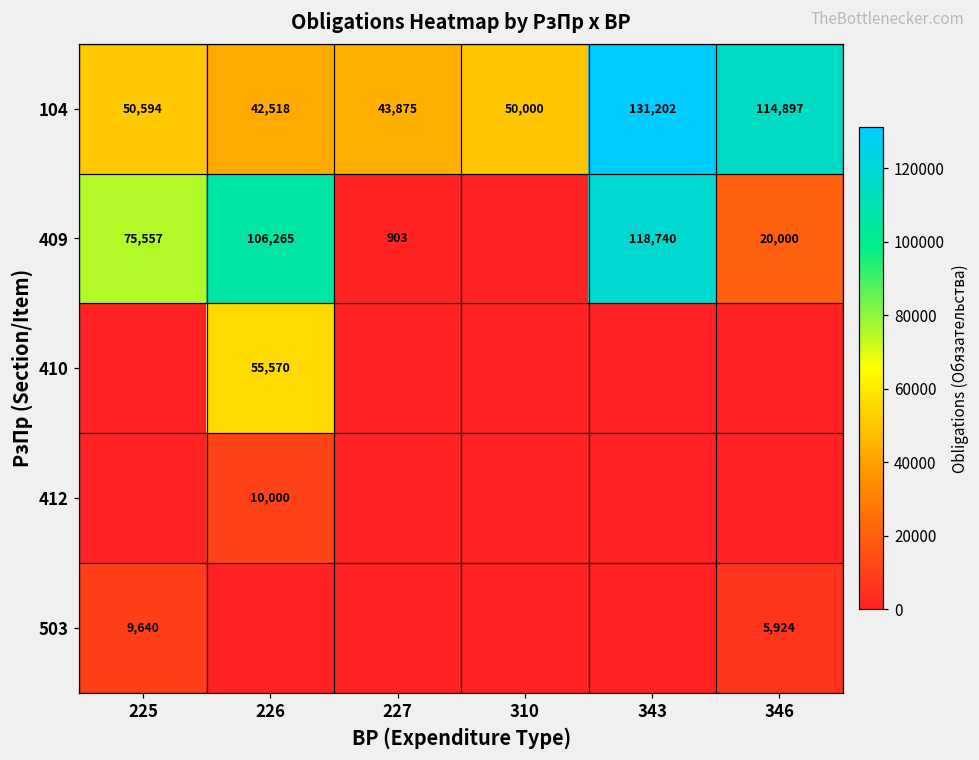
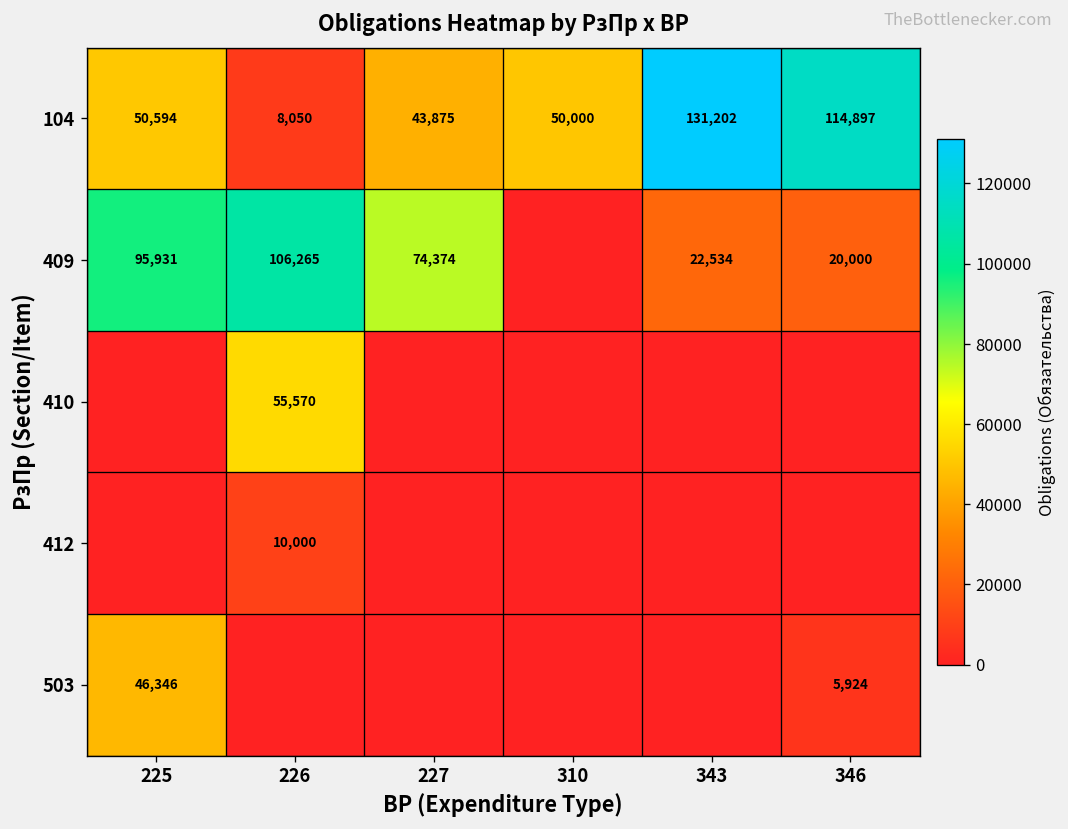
  {
    "104": {
      "225": "50,594",
-     "226": "42,518",
+     "226": "8,050",
      "227": "43,875",
      "310": "50,000",
      "343": "131,202",
      "346": "114,897"
    },
    "409": {
-     "225": "75,557",
+     "225": "95,931",
      "226": "106,265",
-     "227": "903",
-     "343": "118,740",
+     "227": "74,374",
+     "343": "22,534",
      "346": "20,000"
    },
    "410": {
      "226": "55,570"
    },
    "412": {
      "226": "10,000"
    },
    "503": {
-     "225": "9,640",
+     "225": "46,346",
      "346": "5,924"
    }
  }
